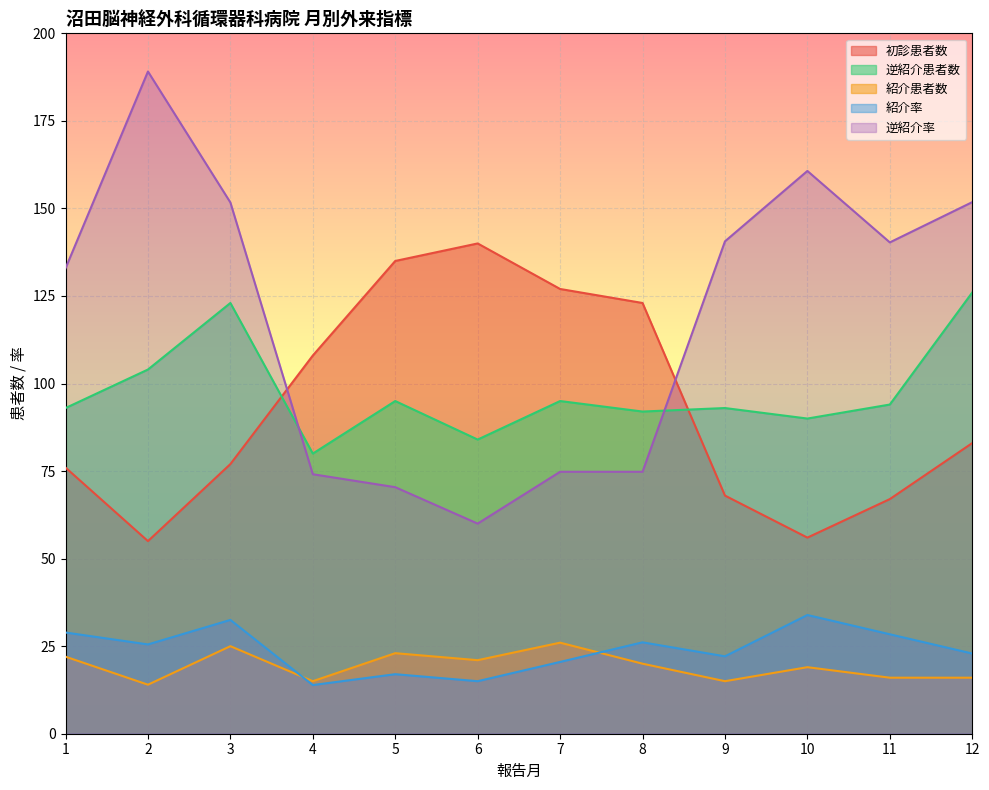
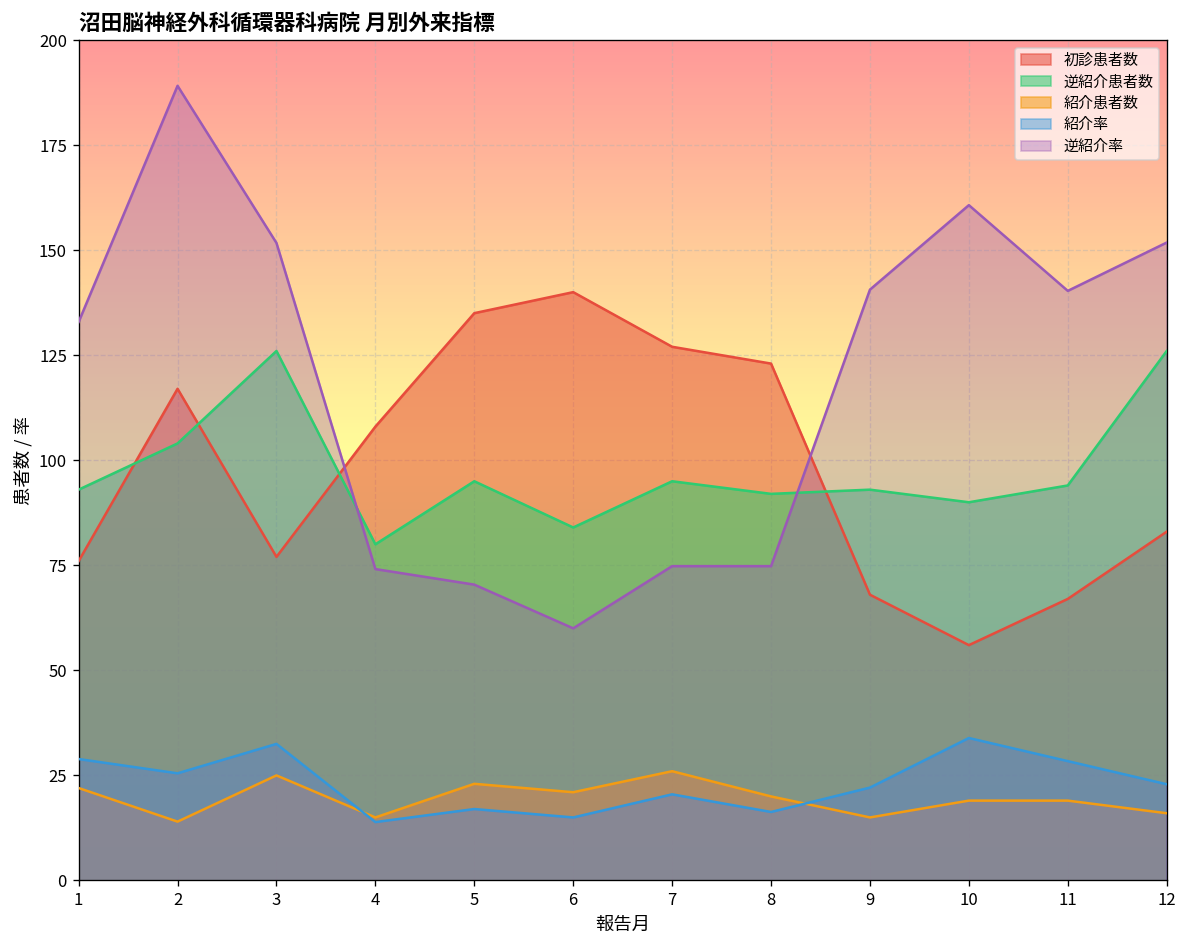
  {
    "初診患者数": {
      "1": 76,
-     "2": 55,
+     "2": 117,
      "3": 77,
      "4": 108,
      "5": 135,
      "6": 140,
      "7": 127,
      "8": 123,
      "9": 68,
      "10": 56,
      "11": 67,
      "12": 83
    },
    "逆紹介患者数": {
      "1": 93,
      "2": 104,
-     "3": 123,
+     "3": 126,
      "4": 80,
      "5": 95,
      "6": 84,
      "7": 95,
      "8": 92,
      "9": 93,
      "10": 90,
      "11": 94,
      "12": 126
    },
    "紹介患者数": {
      "1": 22,
      "2": 14,
      "3": 25,
      "4": 15,
      "5": 23,
      "6": 21,
      "7": 26,
      "8": 20,
      "9": 15,
      "10": 19,
-     "11": 16,
+     "11": 19,
      "12": 16
    },
    "紹介率": {
      "1": 29,
      "2": 26,
      "3": 33,
      "4": 14,
      "5": 17,
      "6": 15,
      "7": 21,
-     "8": 26,
+     "8": 16,
      "9": 22,
      "10": 34,
      "11": 28,
      "12": 23
    },
    "逆紹介率": {
      "1": 133,
      "2": 189,
      "3": 152,
      "4": 74,
      "5": 70,
      "6": 60,
      "7": 75,
      "8": 75,
      "9": 141,
      "10": 161,
      "11": 140,
      "12": 152
    }
  }
